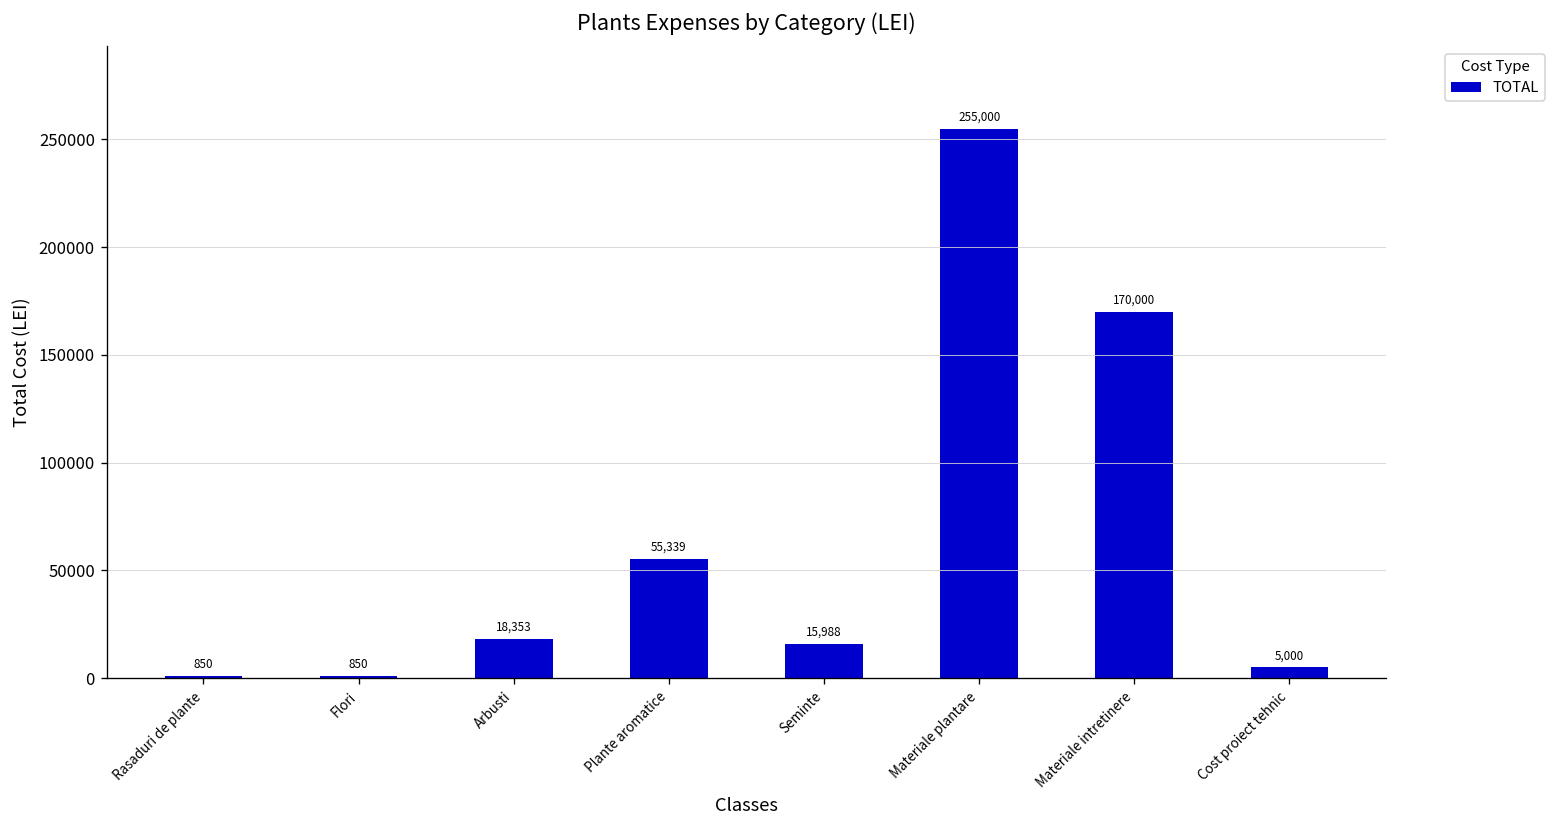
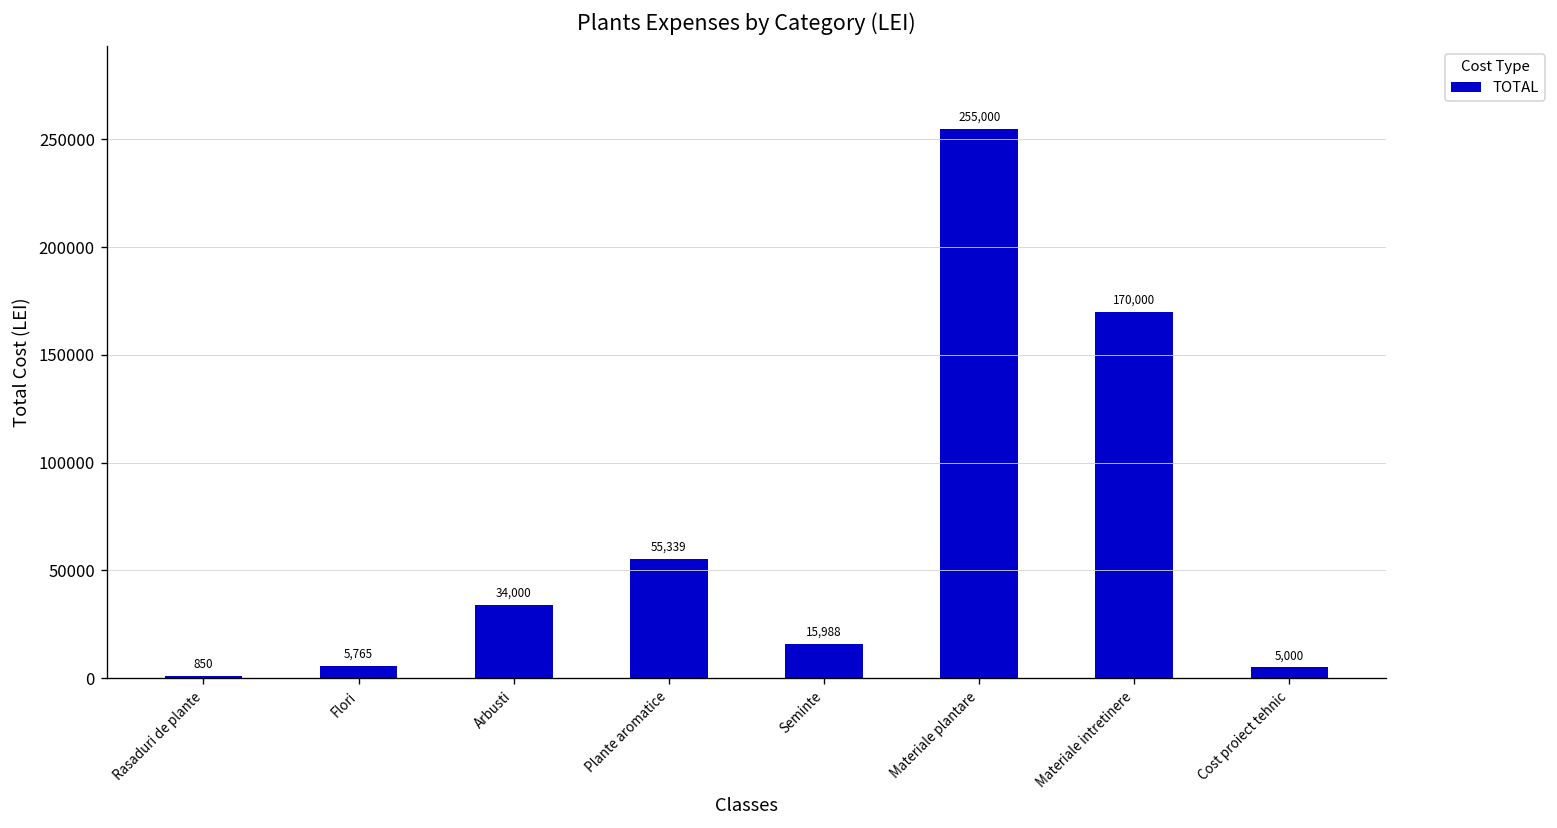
  {
    "Rasaduri de plante": "850",
-   "Flori": "850",
-   "Arbusti": "18,353",
+   "Flori": "5,765",
+   "Arbusti": "34,000",
    "Plante aromatice": "55,339",
    "Seminte": "15,988",
    "Materiale plantare": "255,000",
    "Materiale intretinere": "170,000",
    "Cost proiect tehnic": "5,000"
  }
